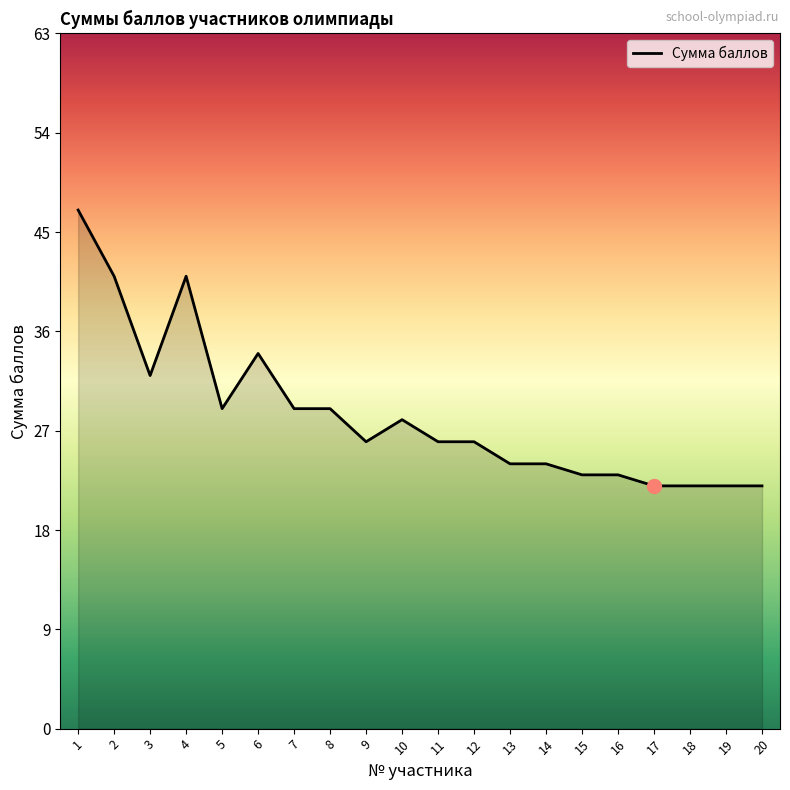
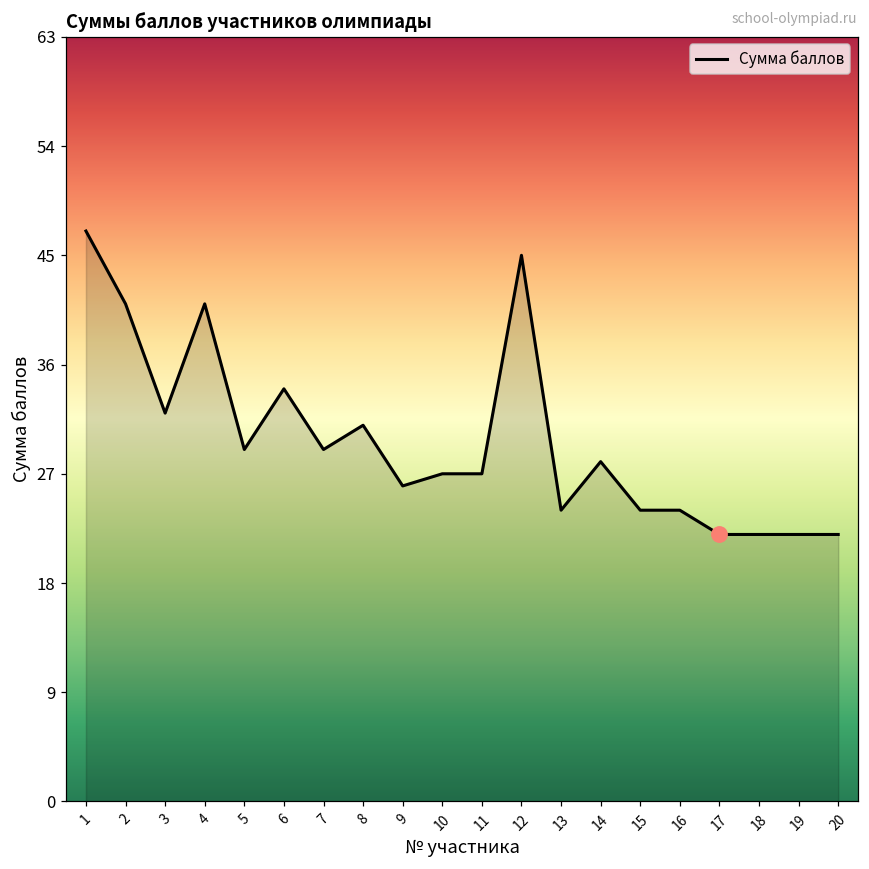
  {
    "Сумма баллов": {
      "1": 47,
      "2": 41,
      "3": 32,
      "4": 41,
      "5": 29,
      "6": 34,
      "7": 29,
-     "8": 29,
+     "8": 31,
      "9": 26,
-     "10": 28,
-     "11": 26,
-     "12": 26,
+     "10": 27,
+     "11": 27,
+     "12": 45,
      "13": 24,
-     "14": 24,
-     "15": 23,
-     "16": 23,
+     "14": 28,
+     "15": 24,
+     "16": 24,
      "18": 22,
      "19": 22,
      "20": 22
    }
  }
